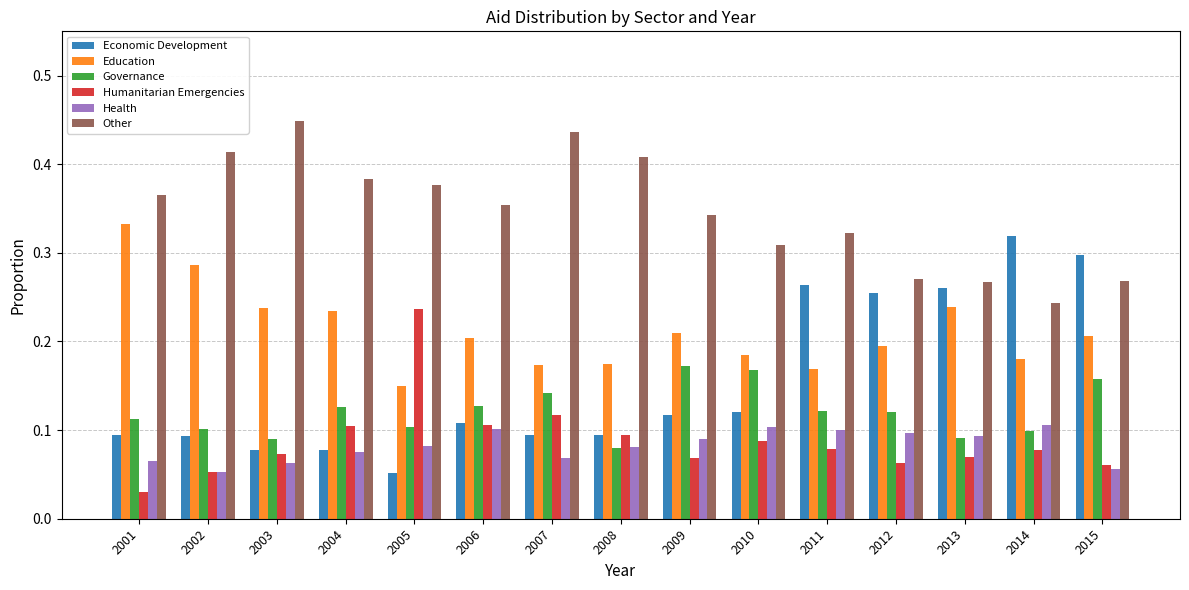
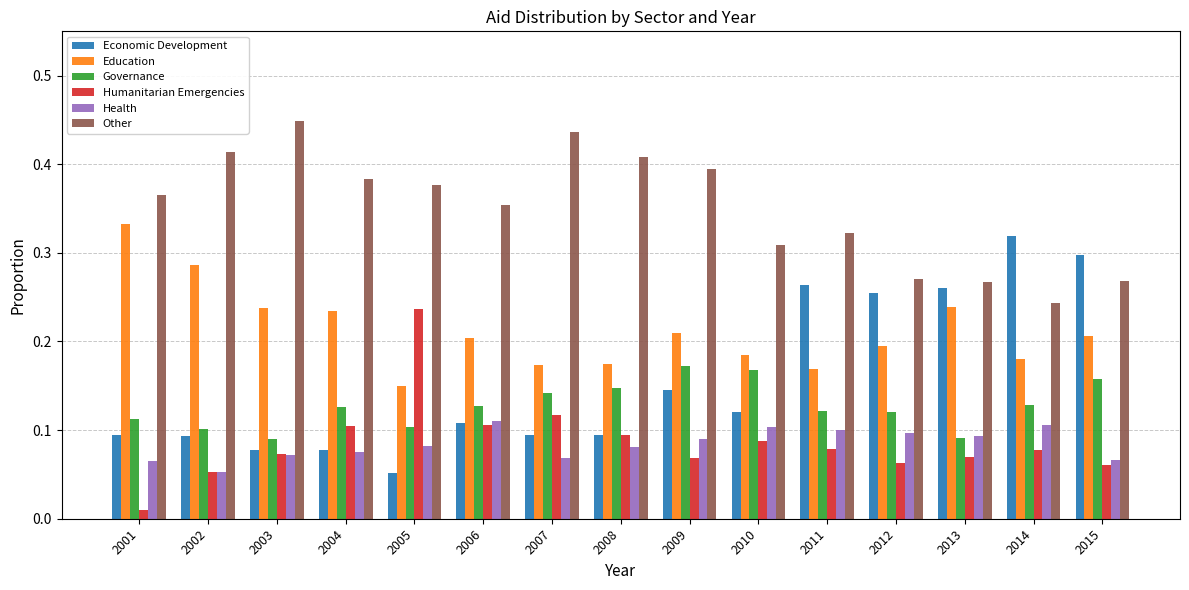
  {
    "Economic Development": {
      "2001": 0.09,
      "2002": 0.09,
      "2003": 0.08,
      "2004": 0.08,
      "2005": 0.05,
      "2006": 0.11,
      "2007": 0.09,
      "2008": 0.09,
-     "2009": 0.12,
+     "2009": 0.15,
      "2010": 0.12,
      "2011": 0.26,
      "2012": 0.26,
      "2013": 0.26,
      "2014": 0.32,
      "2015": 0.30
    },
    "Education": {
      "2001": 0.33,
      "2002": 0.29,
      "2003": 0.24,
      "2004": 0.23,
      "2005": 0.15,
      "2006": 0.20,
      "2007": 0.17,
      "2008": 0.17,
      "2009": 0.21,
      "2010": 0.19,
      "2011": 0.17,
      "2012": 0.19,
      "2013": 0.24,
      "2014": 0.18,
      "2015": 0.21
    },
    "Governance": {
      "2001": 0.11,
      "2002": 0.10,
      "2003": 0.09,
      "2004": 0.13,
      "2005": 0.10,
      "2006": 0.13,
      "2007": 0.14,
-     "2008": 0.08,
+     "2008": 0.15,
      "2009": 0.17,
      "2010": 0.17,
      "2011": 0.12,
      "2012": 0.12,
      "2013": 0.09,
-     "2014": 0.10,
+     "2014": 0.13,
      "2015": 0.16
    },
    "Humanitarian Emergencies": {
-     "2001": 0.03,
+     "2001": 0.01,
      "2002": 0.05,
      "2003": 0.07,
      "2004": 0.10,
      "2005": 0.24,
      "2006": 0.11,
      "2007": 0.12,
      "2008": 0.09,
      "2009": 0.07,
      "2010": 0.09,
      "2011": 0.08,
      "2012": 0.06,
      "2013": 0.07,
      "2014": 0.08,
      "2015": 0.06
    },
    "Health": {
      "2001": 0.06,
      "2002": 0.05,
-     "2003": 0.06,
+     "2003": 0.07,
      "2004": 0.08,
      "2005": 0.08,
-     "2006": 0.10,
+     "2006": 0.11,
      "2007": 0.07,
      "2008": 0.08,
      "2009": 0.09,
      "2010": 0.10,
      "2011": 0.10,
      "2012": 0.10,
      "2013": 0.09,
      "2014": 0.11,
-     "2015": 0.06
+     "2015": 0.07
    },
    "Other": {
      "2001": 0.37,
      "2002": 0.41,
      "2003": 0.45,
      "2004": 0.38,
      "2005": 0.38,
      "2006": 0.35,
      "2007": 0.44,
      "2008": 0.41,
-     "2009": 0.34,
+     "2009": 0.39,
      "2010": 0.31,
      "2011": 0.32,
      "2012": 0.27,
      "2013": 0.27,
      "2014": 0.24,
      "2015": 0.27
    }
  }
